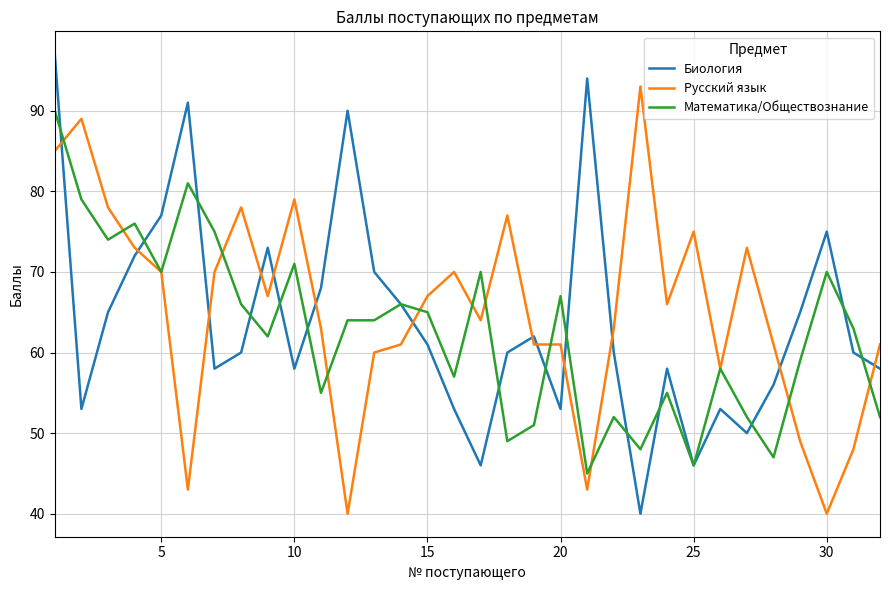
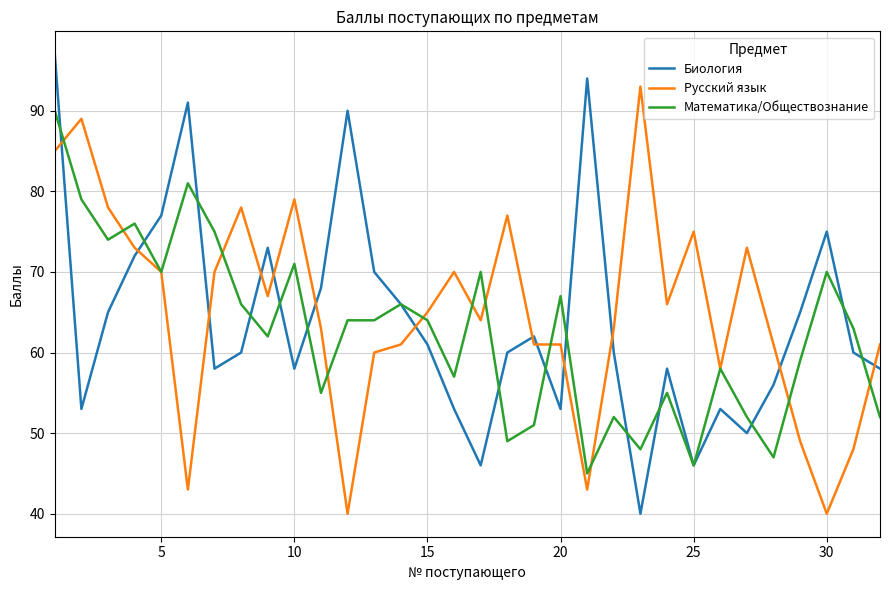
  {
    "Биология": {
      "5": 77,
      "10": 58,
      "15": 61,
      "20": 53,
      "30": 75
    },
    "Русский язык": {
      "10": 79,
-     "15": 67,
+     "15": 65,
      "20": 61,
      "25": 75,
      "30": 40
    },
    "Математика/Обществознание": {
      "10": 71,
-     "15": 65,
+     "15": 64,
      "20": 67,
      "30": 70
    }
  }
